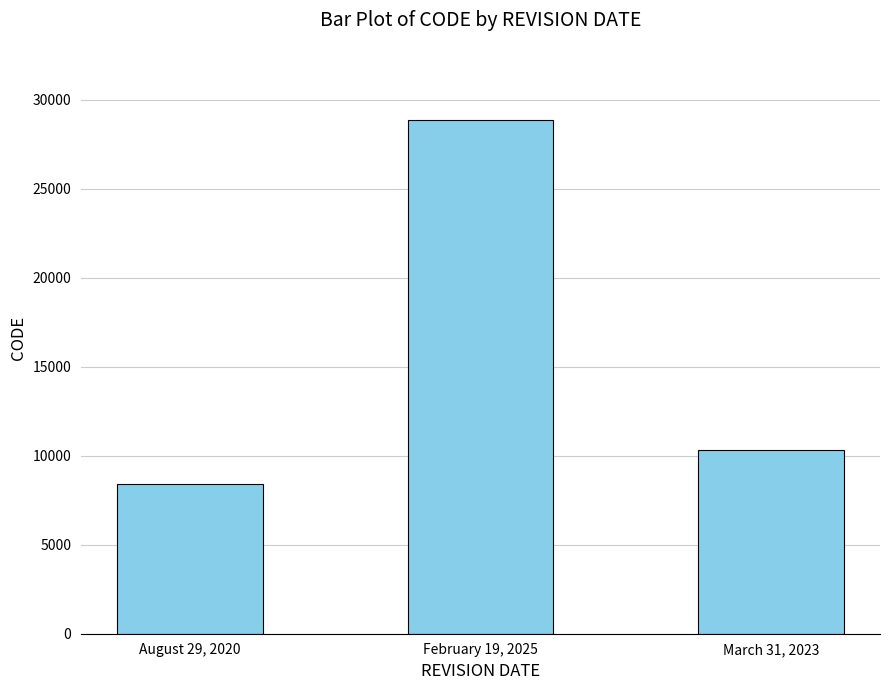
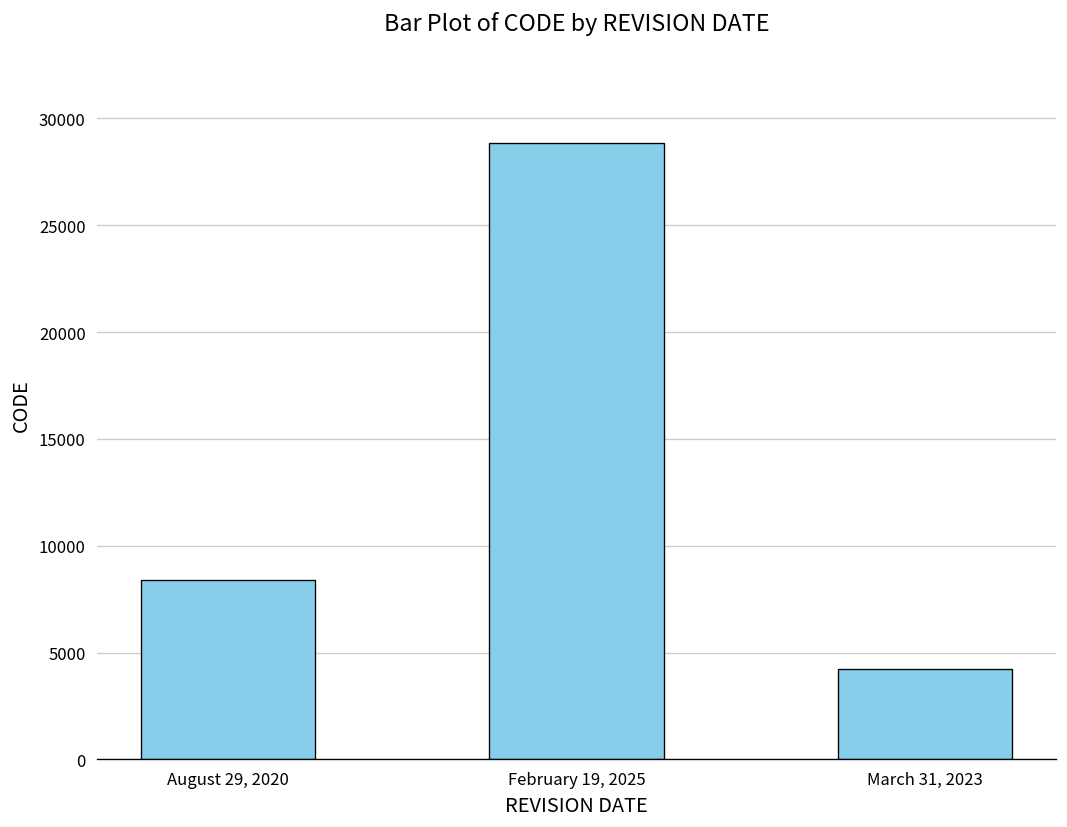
  {
    "August 29, 2020": 8400,
    "February 19, 2025": 28900,
-   "March 31, 2023": 10300
+   "March 31, 2023": 4200
  }
